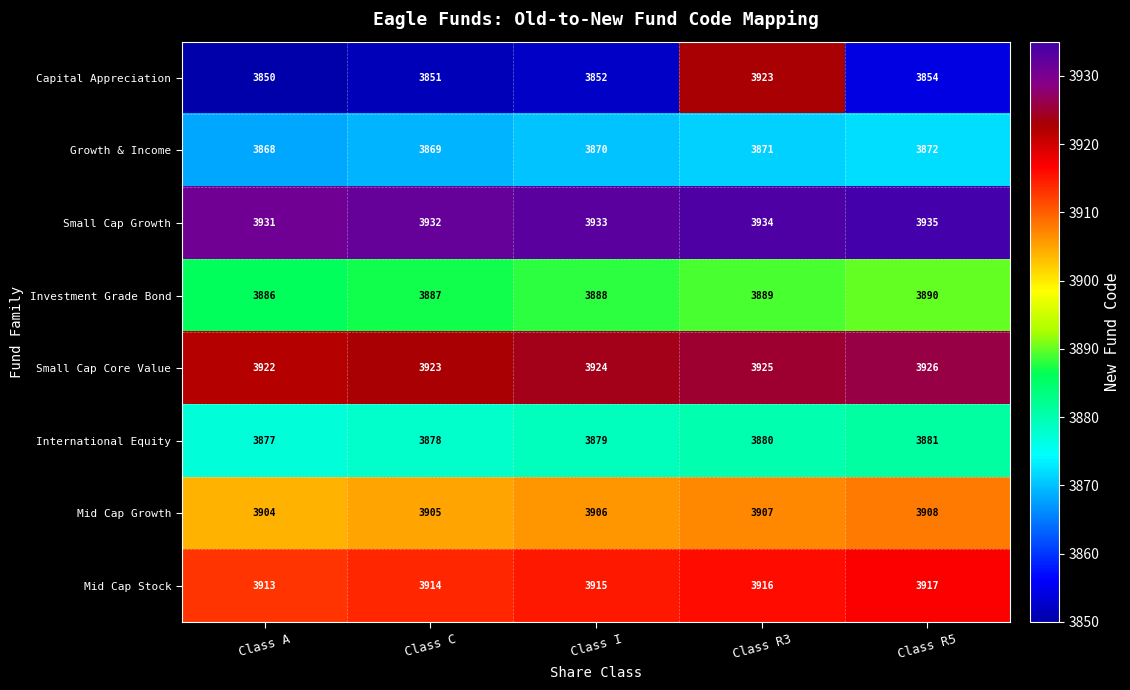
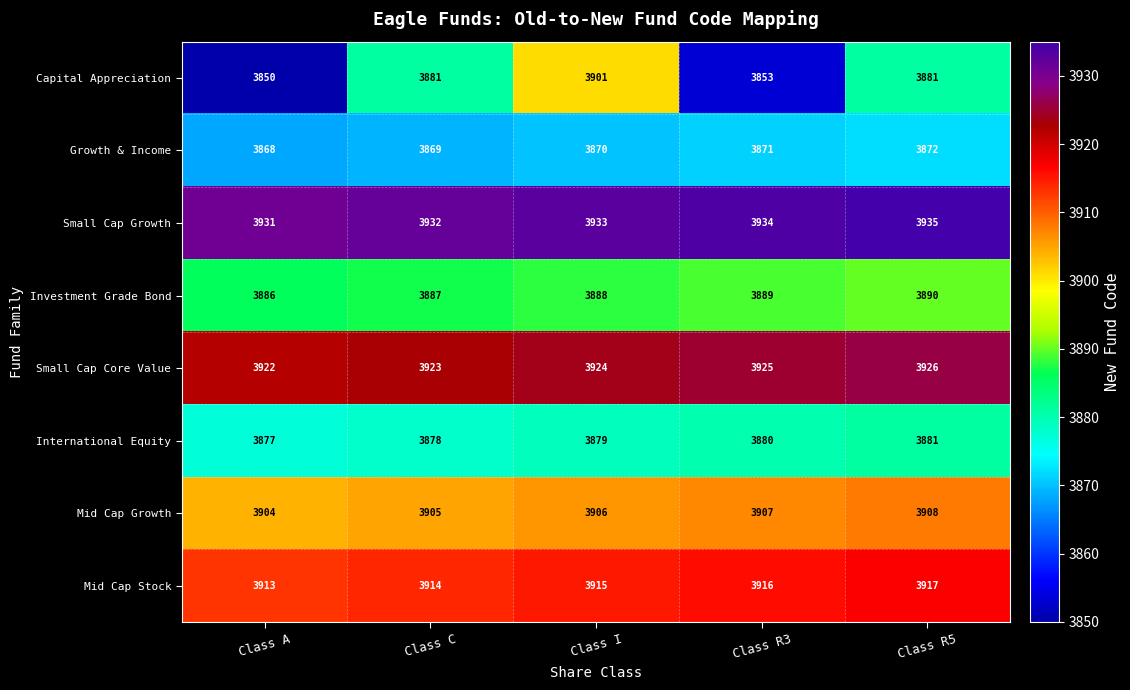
  {
    "Capital Appreciation": {
      "Class A": 3850,
-     "Class C": 3851,
-     "Class I": 3852,
-     "Class R3": 3923,
-     "Class R5": 3854
+     "Class C": 3881,
+     "Class I": 3901,
+     "Class R3": 3853,
+     "Class R5": 3881
    },
    "Growth & Income": {
      "Class A": 3868,
      "Class C": 3869,
      "Class I": 3870,
      "Class R3": 3871,
      "Class R5": 3872
    },
    "Small Cap Growth": {
      "Class A": 3931,
      "Class C": 3932,
      "Class I": 3933,
      "Class R3": 3934,
      "Class R5": 3935
    },
    "Investment Grade Bond": {
      "Class A": 3886,
      "Class C": 3887,
      "Class I": 3888,
      "Class R3": 3889,
      "Class R5": 3890
    },
    "Small Cap Core Value": {
      "Class A": 3922,
      "Class C": 3923,
      "Class I": 3924,
      "Class R3": 3925,
      "Class R5": 3926
    },
    "International Equity": {
      "Class A": 3877,
      "Class C": 3878,
      "Class I": 3879,
      "Class R3": 3880,
      "Class R5": 3881
    },
    "Mid Cap Growth": {
      "Class A": 3904,
      "Class C": 3905,
      "Class I": 3906,
      "Class R3": 3907,
      "Class R5": 3908
    },
    "Mid Cap Stock": {
      "Class A": 3913,
      "Class C": 3914,
      "Class I": 3915,
      "Class R3": 3916,
      "Class R5": 3917
    }
  }
